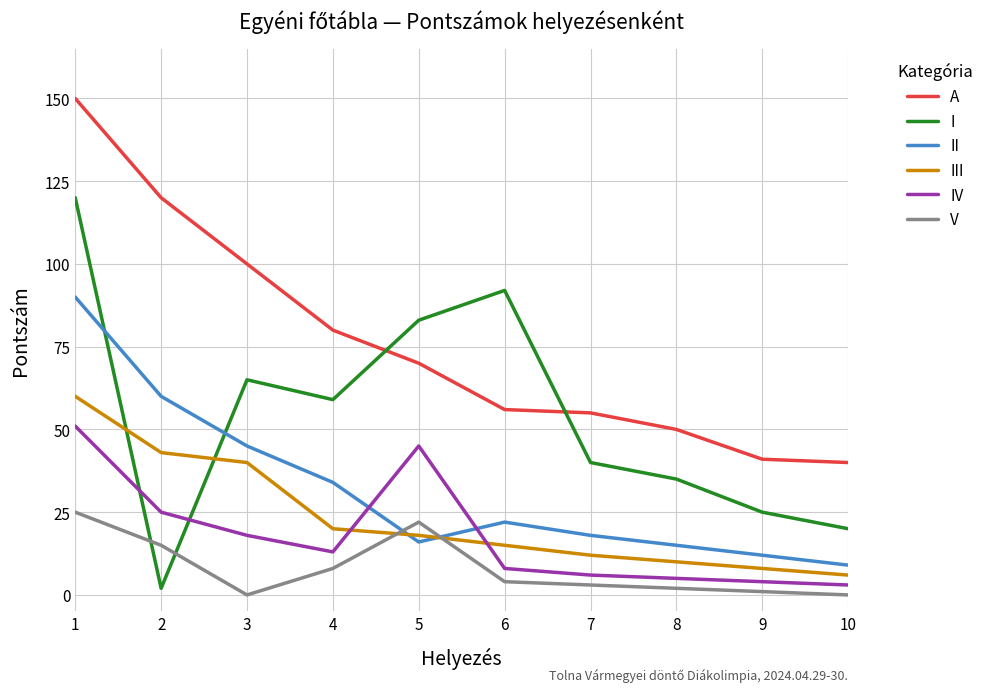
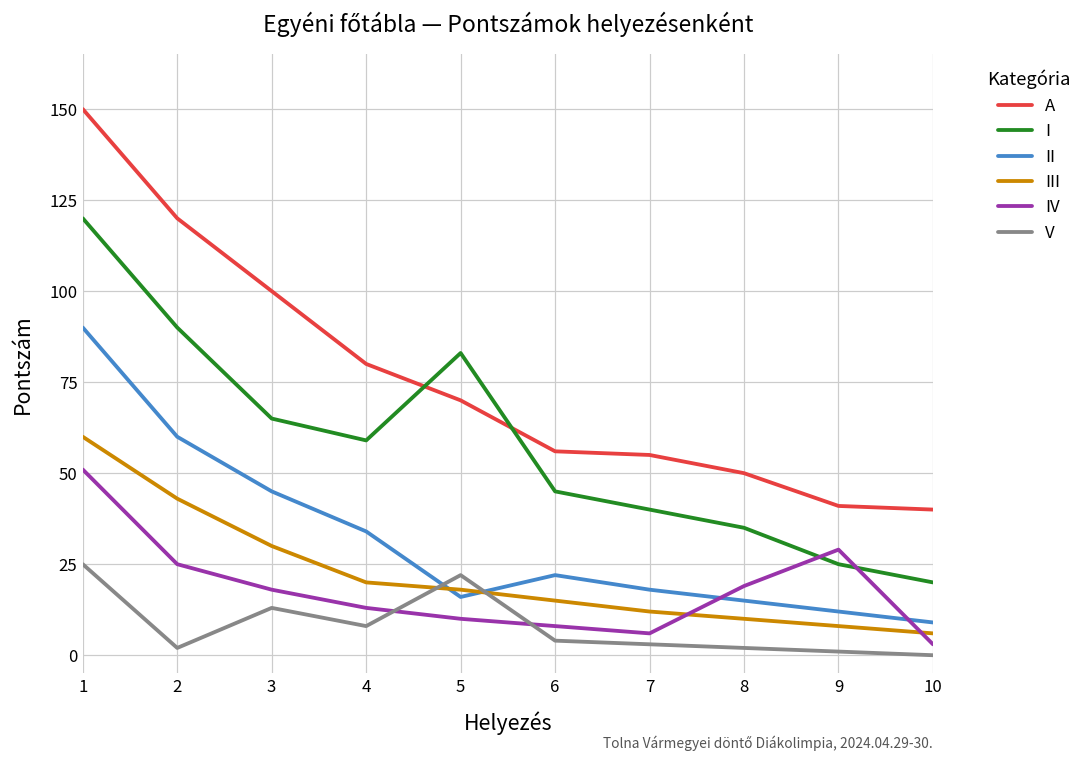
  {
    "A": {
      "1": 150,
      "2": 120,
      "3": 100,
      "4": 80,
      "5": 70,
      "6": 56,
      "7": 55,
      "8": 50,
      "9": 41,
      "10": 40
    },
    "I": {
      "1": 120,
-     "2": 2,
+     "2": 90,
      "3": 65,
      "4": 59,
      "5": 83,
-     "6": 92,
+     "6": 45,
      "7": 40,
      "8": 35,
      "9": 25,
      "10": 20
    },
    "II": {
      "1": 90,
      "2": 60,
      "3": 45,
      "4": 34,
      "5": 16,
      "6": 22,
      "7": 18,
      "8": 15,
      "9": 12,
      "10": 9
    },
    "III": {
      "1": 60,
      "2": 43,
-     "3": 40,
+     "3": 30,
      "4": 20,
      "5": 18,
      "6": 15,
      "7": 12,
      "8": 10,
      "9": 8,
      "10": 6
    },
    "IV": {
      "1": 51,
      "2": 25,
      "3": 18,
      "4": 13,
-     "5": 45,
+     "5": 10,
      "6": 8,
      "7": 6,
-     "8": 5,
-     "9": 4,
+     "8": 19,
+     "9": 29,
      "10": 3
    },
    "V": {
      "1": 25,
-     "2": 15,
-     "3": 0,
+     "2": 2,
+     "3": 13,
      "4": 8,
      "5": 22,
      "6": 4,
      "7": 3,
      "8": 2,
      "9": 1,
      "10": 0
    }
  }
